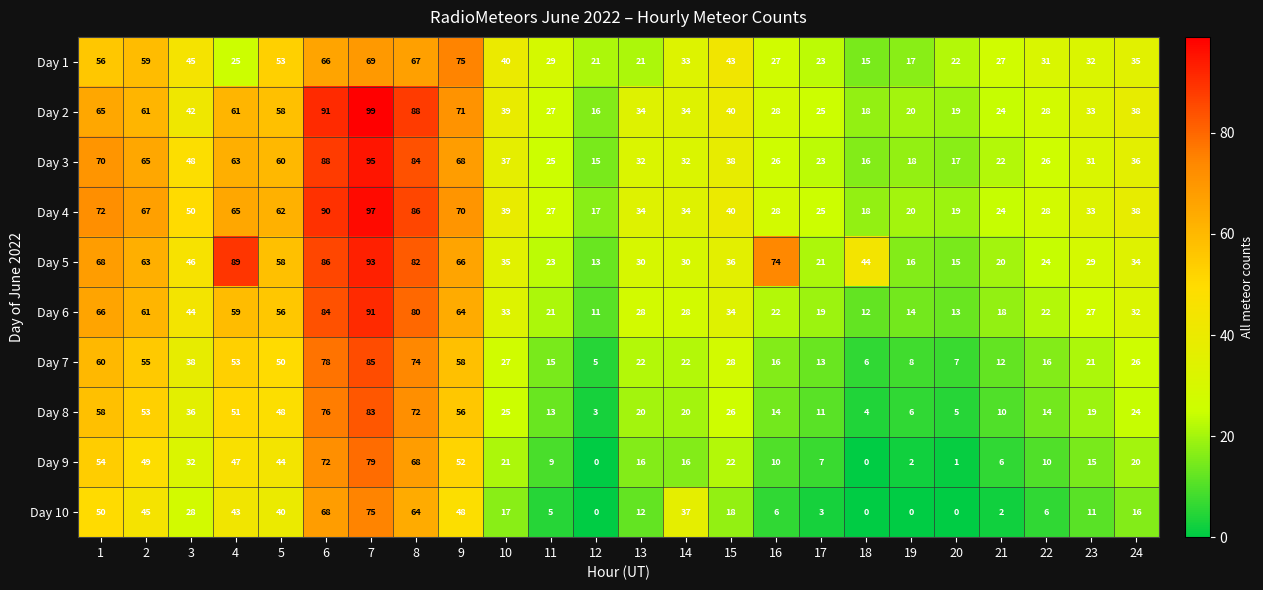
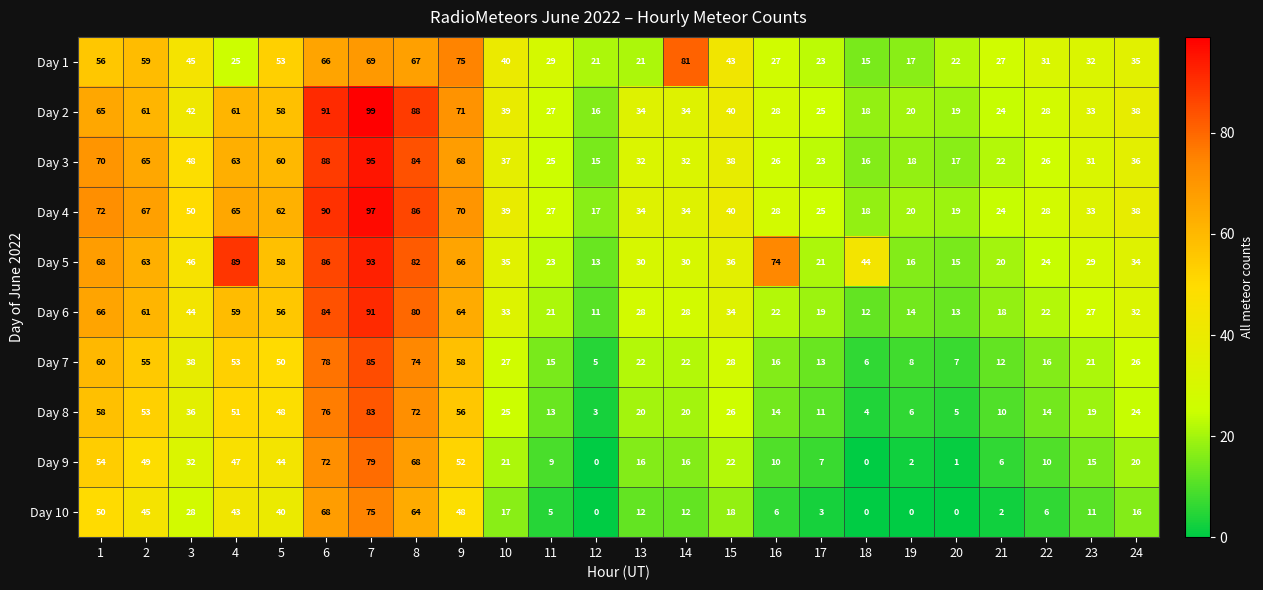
  {
    "Day 1": {
      "1": 56,
      "2": 59,
      "3": 45,
      "4": 25,
      "5": 53,
      "6": 66,
      "7": 69,
      "8": 67,
      "9": 75,
      "10": 40,
      "11": 29,
      "12": 21,
      "13": 21,
-     "14": 33,
+     "14": 81,
      "15": 43,
      "16": 27,
      "17": 23,
      "18": 15,
      "19": 17,
      "20": 22,
      "21": 27,
      "22": 31,
      "23": 32,
      "24": 35
    },
    "Day 10": {
      "1": 50,
      "2": 45,
      "3": 28,
      "4": 43,
      "5": 40,
      "6": 68,
      "7": 75,
      "8": 64,
      "9": 48,
      "10": 17,
      "11": 5,
      "12": 0,
      "13": 12,
-     "14": 37,
+     "14": 12,
      "15": 18,
      "16": 6,
      "17": 3,
      "18": 0,
      "19": 0,
      "20": 0,
      "21": 2,
      "22": 6,
      "23": 11,
      "24": 16
    }
  }
